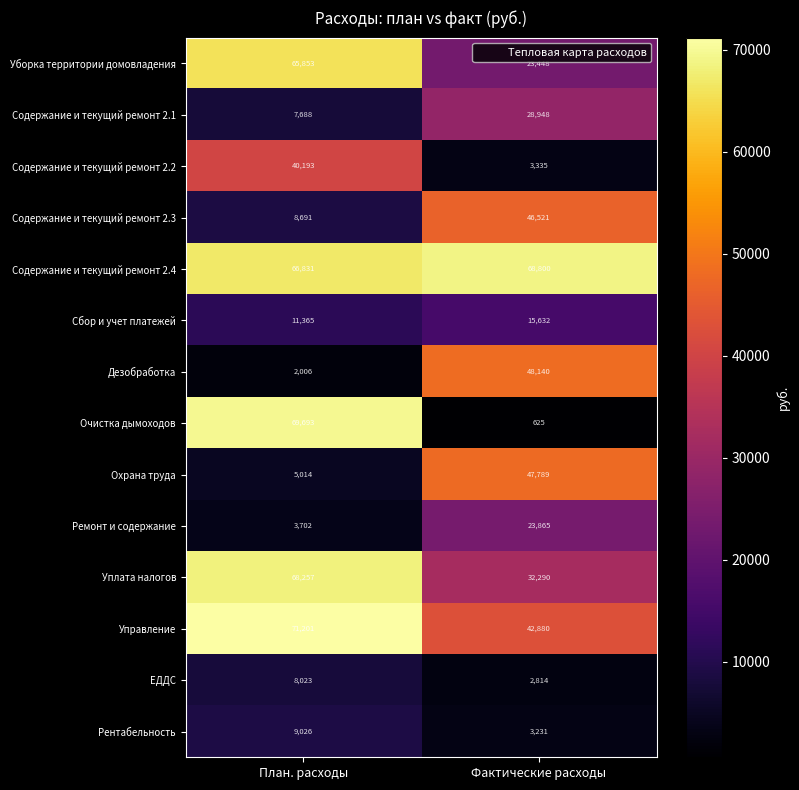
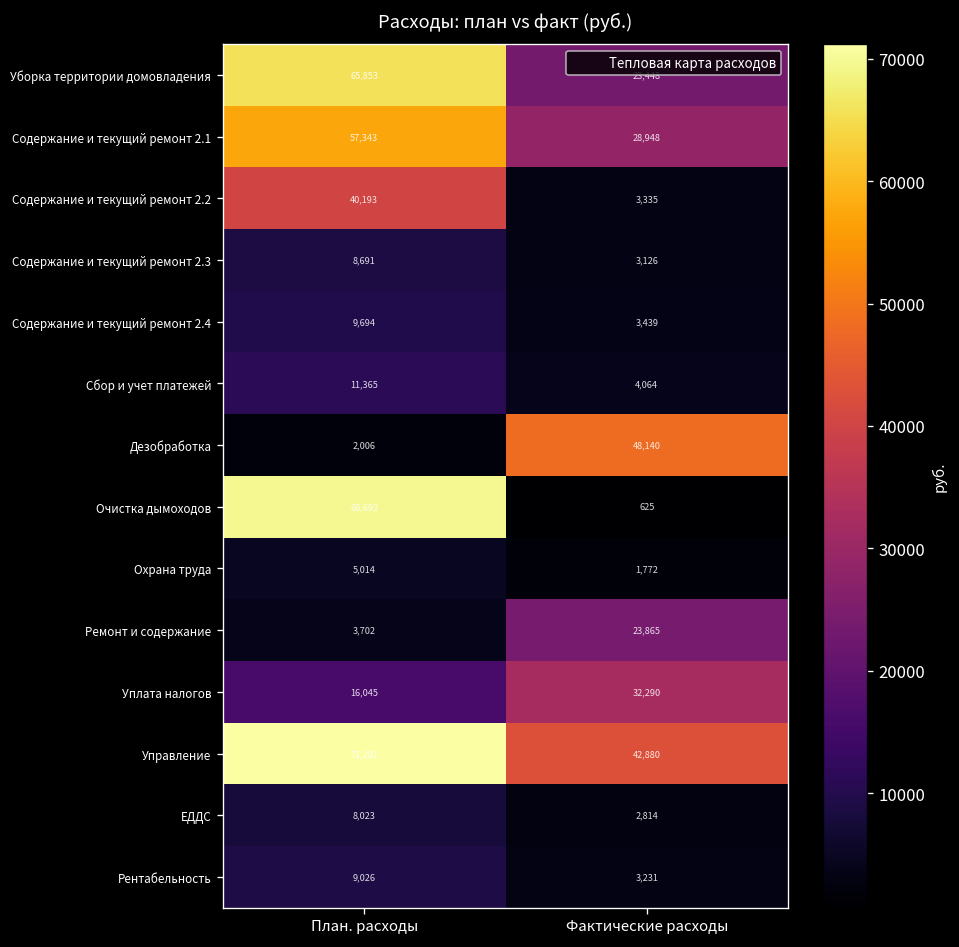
  {
    "Уборка территории домовладения": {
      "План. расходы": "65,853"
    },
    "Содержание и текущий ремонт 2.1": {
-     "План. расходы": "7,688",
+     "План. расходы": "57,343",
      "Фактические расходы": "28,948"
    },
    "Содержание и текущий ремонт 2.2": {
      "План. расходы": "40,193",
      "Фактические расходы": "3,335"
    },
    "Содержание и текущий ремонт 2.3": {
      "План. расходы": "8,691",
-     "Фактические расходы": "46,521"
+     "Фактические расходы": "3,126"
    },
    "Содержание и текущий ремонт 2.4": {
-     "План. расходы": "66,831",
-     "Фактические расходы": "68,800"
+     "План. расходы": "9,694",
+     "Фактические расходы": "3,439"
    },
    "Сбор и учет платежей": {
      "План. расходы": "11,365",
-     "Фактические расходы": "15,632"
+     "Фактические расходы": "4,064"
    },
    "Дезобработка": {
      "План. расходы": "2,006",
      "Фактические расходы": "48,140"
    },
    "Очистка дымоходов": {
      "План. расходы": "69,693",
      "Фактические расходы": "625"
    },
    "Охрана труда": {
      "План. расходы": "5,014",
-     "Фактические расходы": "47,789"
+     "Фактические расходы": "1,772"
    },
    "Ремонт и содержание": {
      "План. расходы": "3,702",
      "Фактические расходы": "23,865"
    },
    "Уплата налогов": {
-     "План. расходы": "68,257",
+     "План. расходы": "16,045",
      "Фактические расходы": "32,290"
    },
    "Управление": {
      "План. расходы": "71,201",
      "Фактические расходы": "42,880"
    },
    "ЕДДС": {
      "План. расходы": "8,023",
      "Фактические расходы": "2,814"
    },
    "Рентабельность": {
      "План. расходы": "9,026",
      "Фактические расходы": "3,231"
    }
  }
